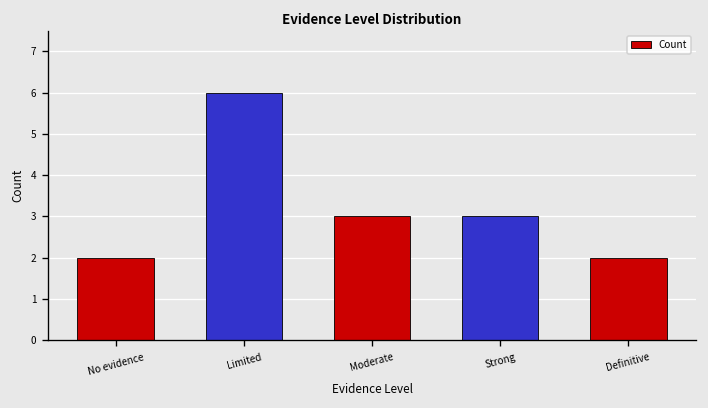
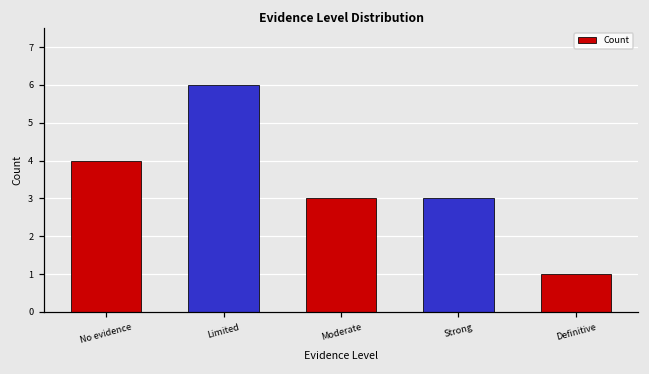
  {
-   "No evidence": 2,
+   "No evidence": 4,
    "Limited": 6,
    "Moderate": 3,
    "Strong": 3,
-   "Definitive": 2
+   "Definitive": 1
  }
